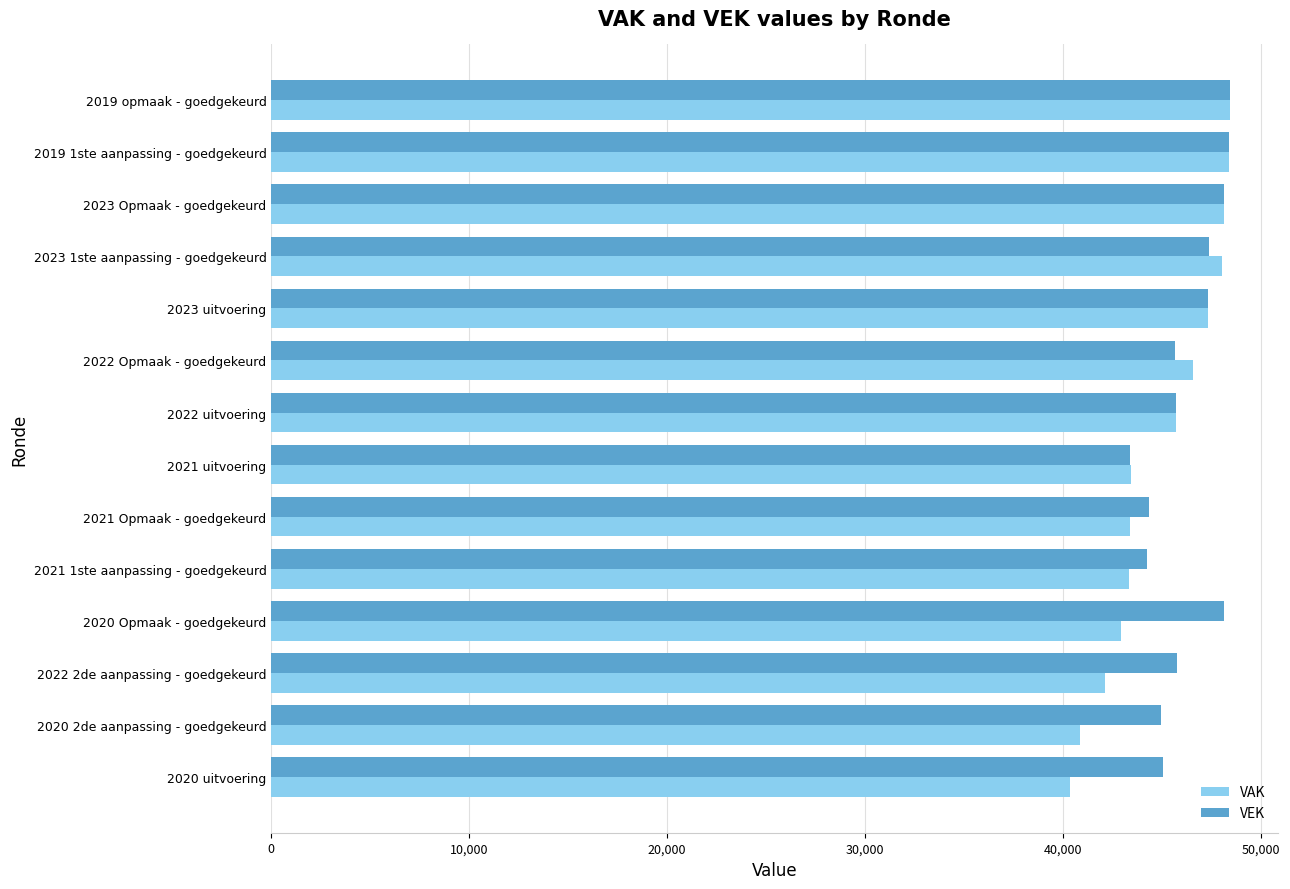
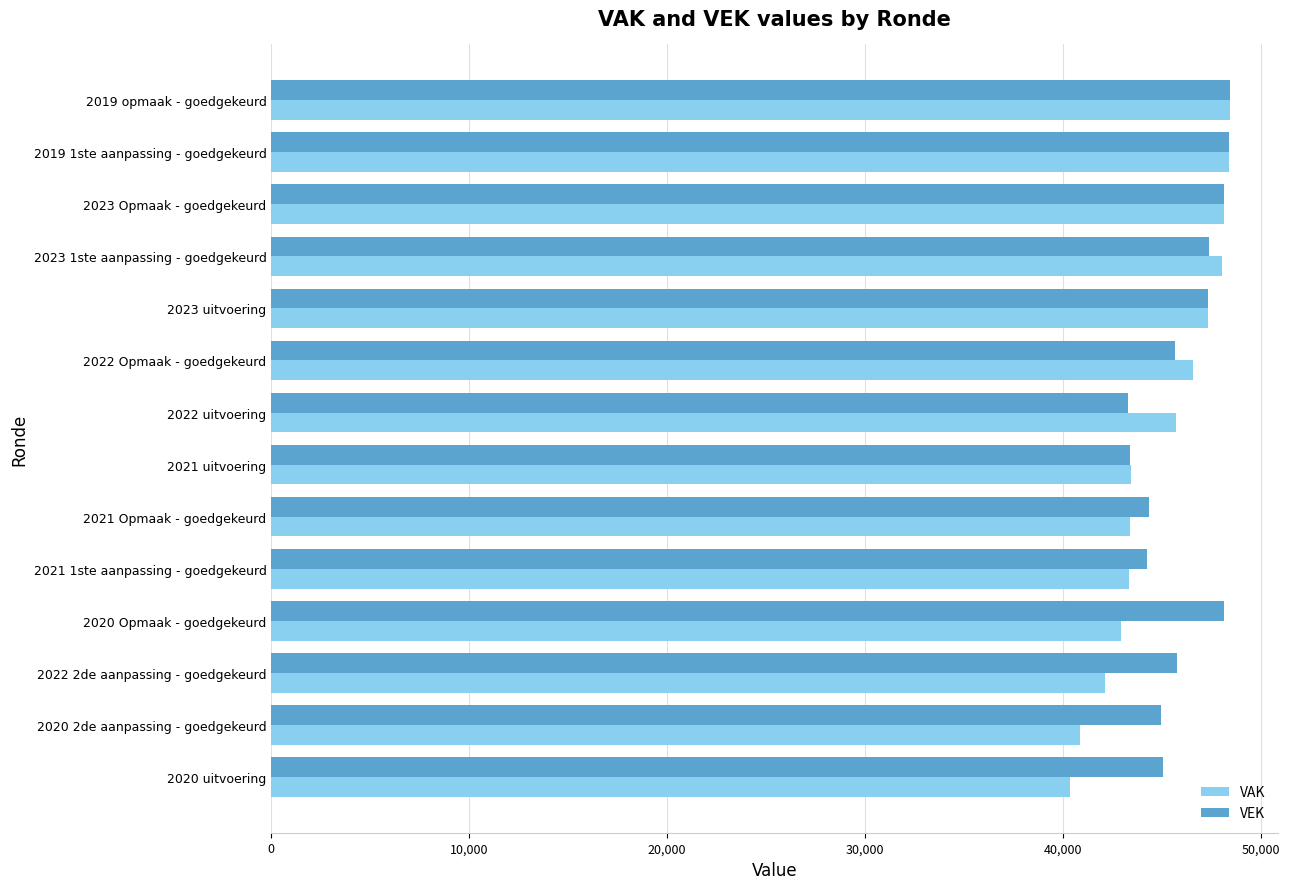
  {
    "VAK": {
      "2019 opmaak - goedgekeurd": "48,500",
      "2019 1ste aanpassing - goedgekeurd": "48,400",
      "2023 Opmaak - goedgekeurd": "48,100",
      "2023 1ste aanpassing - goedgekeurd": "48,000",
      "2023 uitvoering": "47,300",
      "2022 Opmaak - goedgekeurd": "46,600",
      "2022 uitvoering": "45,700",
      "2021 uitvoering": "43,400",
      "2021 Opmaak - goedgekeurd": "43,400",
      "2021 1ste aanpassing - goedgekeurd": "43,400",
      "2020 Opmaak - goedgekeurd": "42,900",
      "2022 2de aanpassing - goedgekeurd": "42,200",
      "2020 2de aanpassing - goedgekeurd": "40,900",
      "2020 uitvoering": "40,300"
    },
    "VEK": {
      "2019 opmaak - goedgekeurd": "48,500",
      "2019 1ste aanpassing - goedgekeurd": "48,400",
      "2023 Opmaak - goedgekeurd": "48,100",
      "2023 1ste aanpassing - goedgekeurd": "47,400",
      "2023 uitvoering": "47,300",
      "2022 Opmaak - goedgekeurd": "45,600",
-     "2022 uitvoering": "45,700",
+     "2022 uitvoering": "43,300",
      "2021 uitvoering": "43,400",
      "2021 Opmaak - goedgekeurd": "44,300",
      "2021 1ste aanpassing - goedgekeurd": "44,200",
      "2020 Opmaak - goedgekeurd": "48,100",
      "2022 2de aanpassing - goedgekeurd": "45,800",
      "2020 2de aanpassing - goedgekeurd": "45,000",
      "2020 uitvoering": "45,100"
    }
  }
